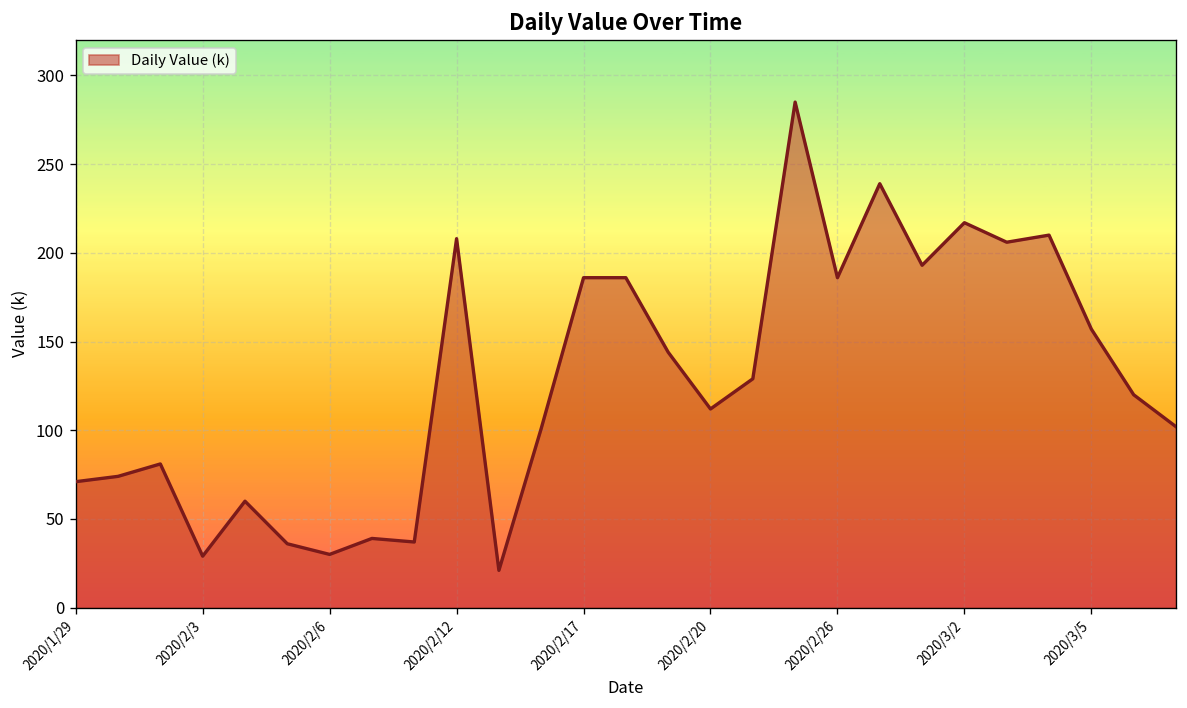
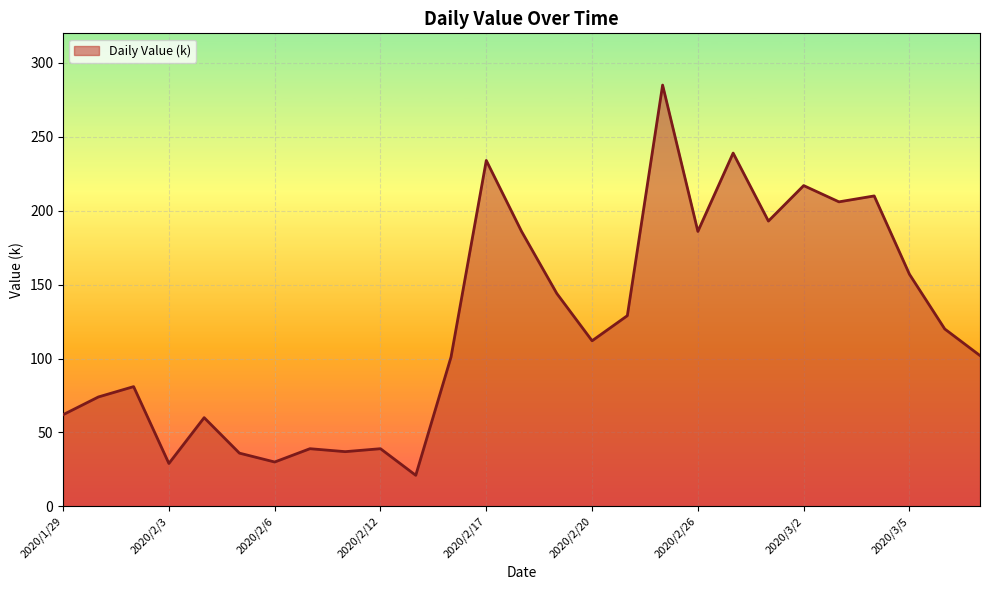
  {
-   "2020/1/29": 71,
+   "2020/1/29": 62,
    "2020/2/3": 29,
    "2020/2/6": 30,
-   "2020/2/12": 208,
-   "2020/2/17": 186,
+   "2020/2/12": 39,
+   "2020/2/17": 234,
    "2020/2/20": 112,
    "2020/2/26": 186,
    "2020/3/2": 217,
    "2020/3/5": 157
  }
